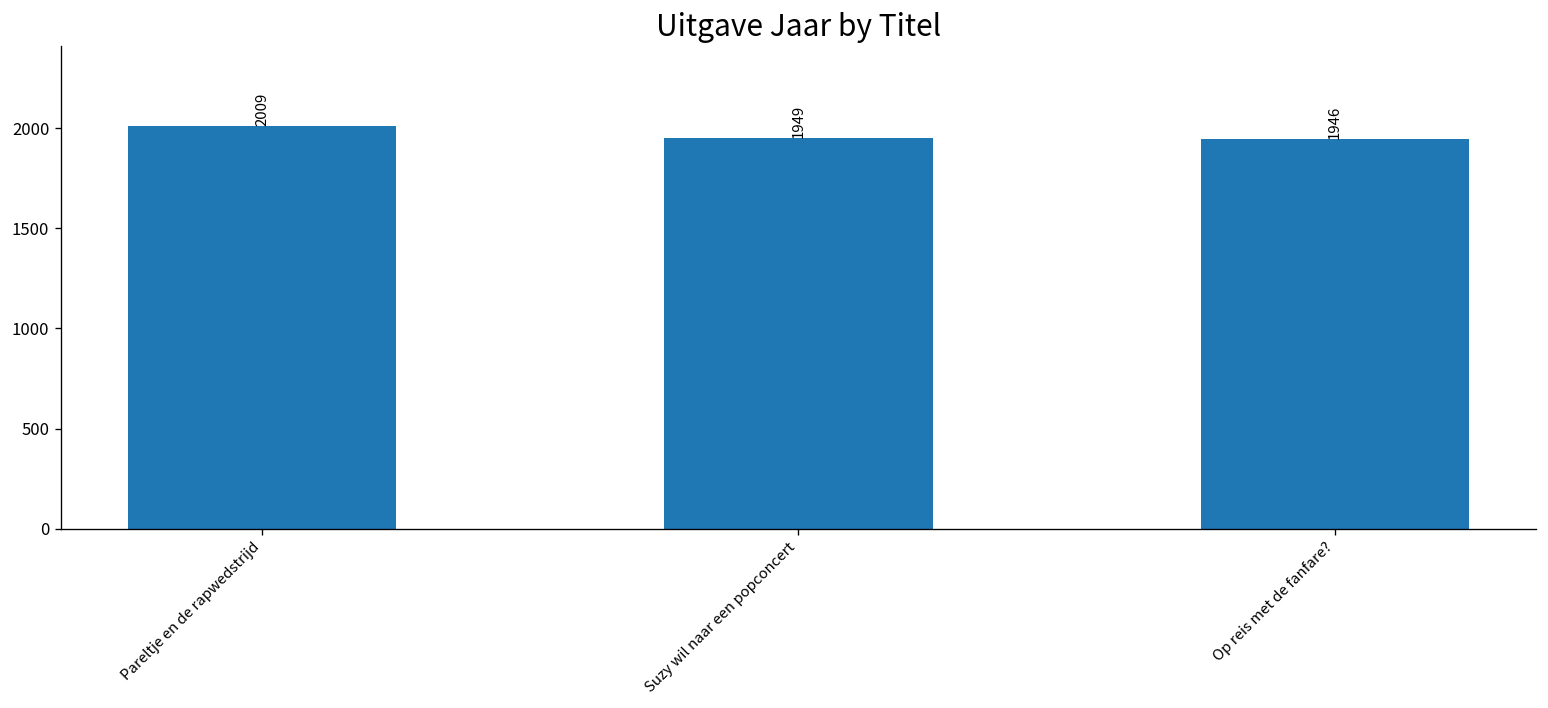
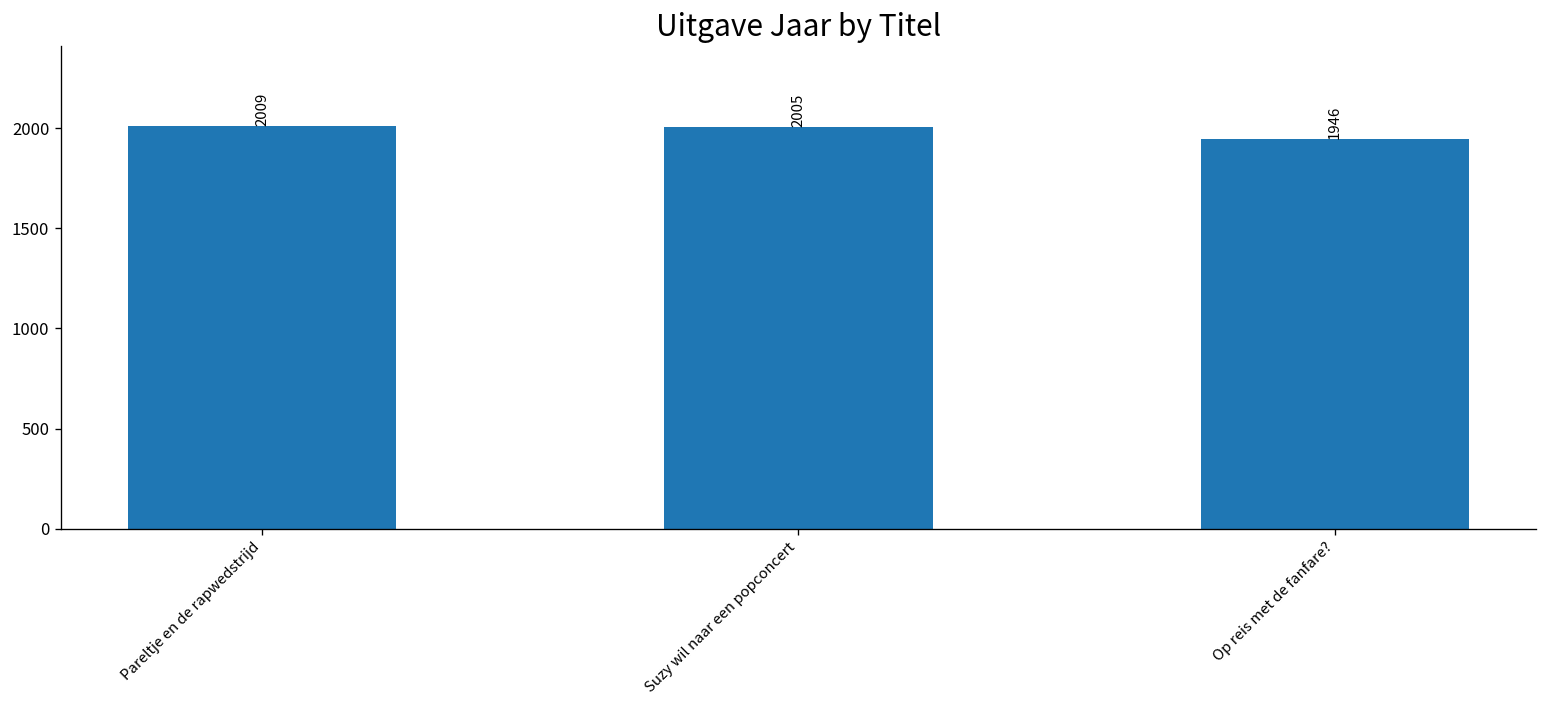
  {
    "Pareltje en de rapwedstrijd": 2009,
-   "Suzy wil naar een popconcert": 1949,
+   "Suzy wil naar een popconcert": 2005,
    "Op reis met de fanfare?": 1946
  }
